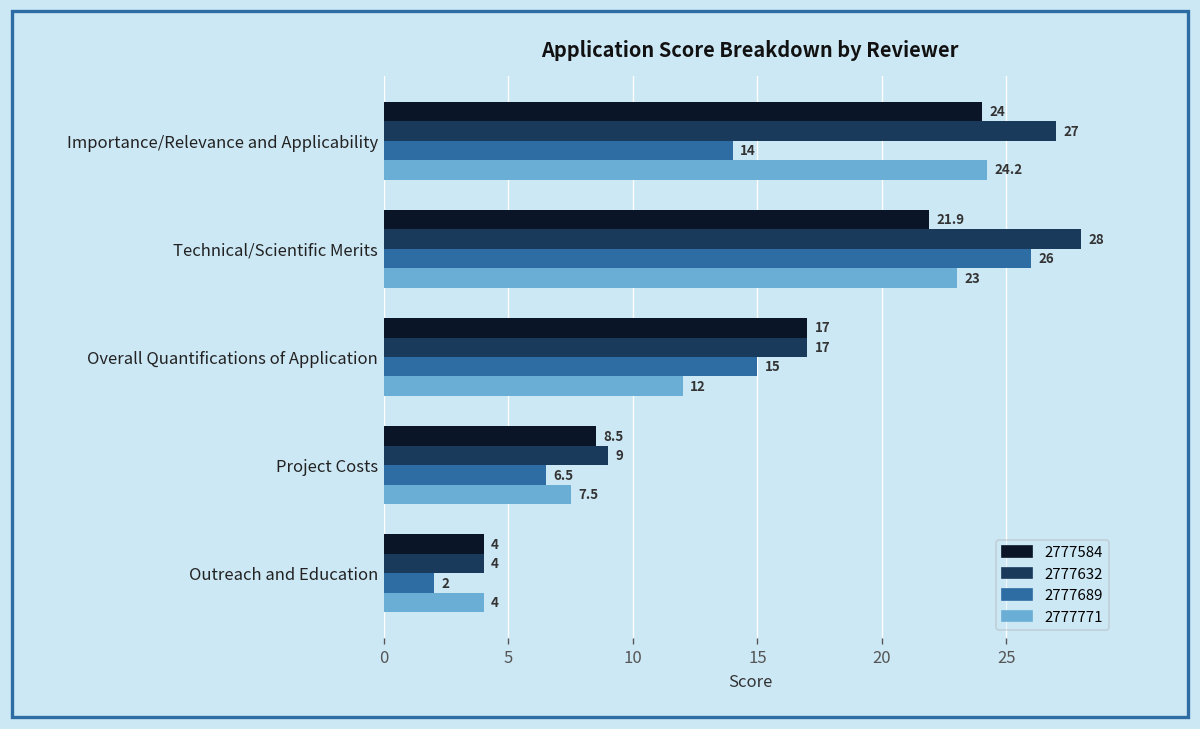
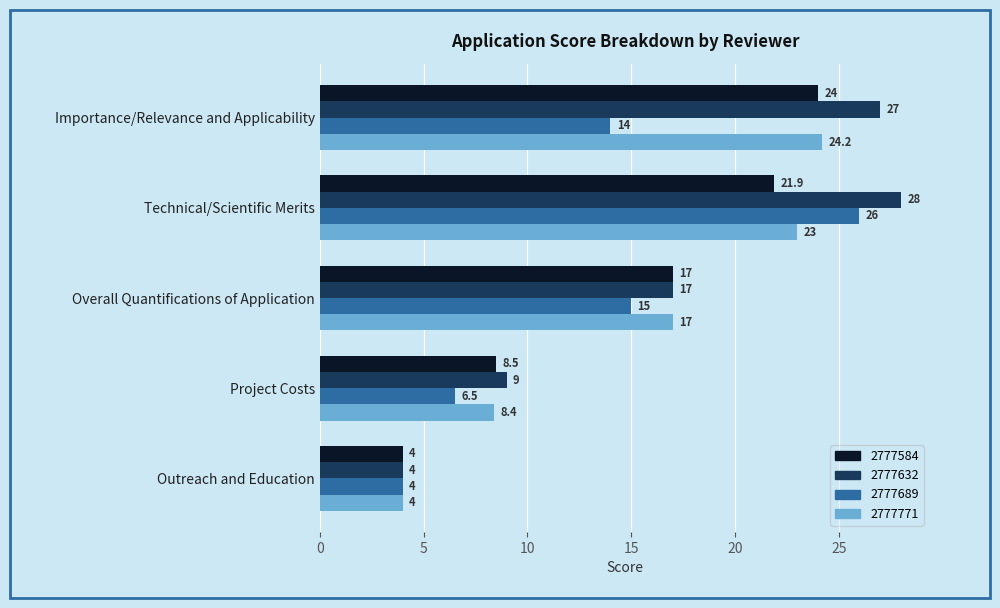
  {
    "2777584": {
      "Importance/Relevance and Applicability": 24,
      "Technical/Scientific Merits": 21.9,
      "Overall Quantifications of Application": 17,
      "Project Costs": 8.5,
      "Outreach and Education": 4
    },
    "2777632": {
      "Importance/Relevance and Applicability": 27,
      "Technical/Scientific Merits": 28,
      "Overall Quantifications of Application": 17,
      "Project Costs": 9,
      "Outreach and Education": 4
    },
    "2777689": {
      "Importance/Relevance and Applicability": 14,
      "Technical/Scientific Merits": 26,
      "Overall Quantifications of Application": 15,
      "Project Costs": 6.5,
-     "Outreach and Education": 2
+     "Outreach and Education": 4
    },
    "2777771": {
      "Importance/Relevance and Applicability": 24.2,
      "Technical/Scientific Merits": 23,
-     "Overall Quantifications of Application": 12,
-     "Project Costs": 7.5,
+     "Overall Quantifications of Application": 17,
+     "Project Costs": 8.4,
      "Outreach and Education": 4
    }
  }
